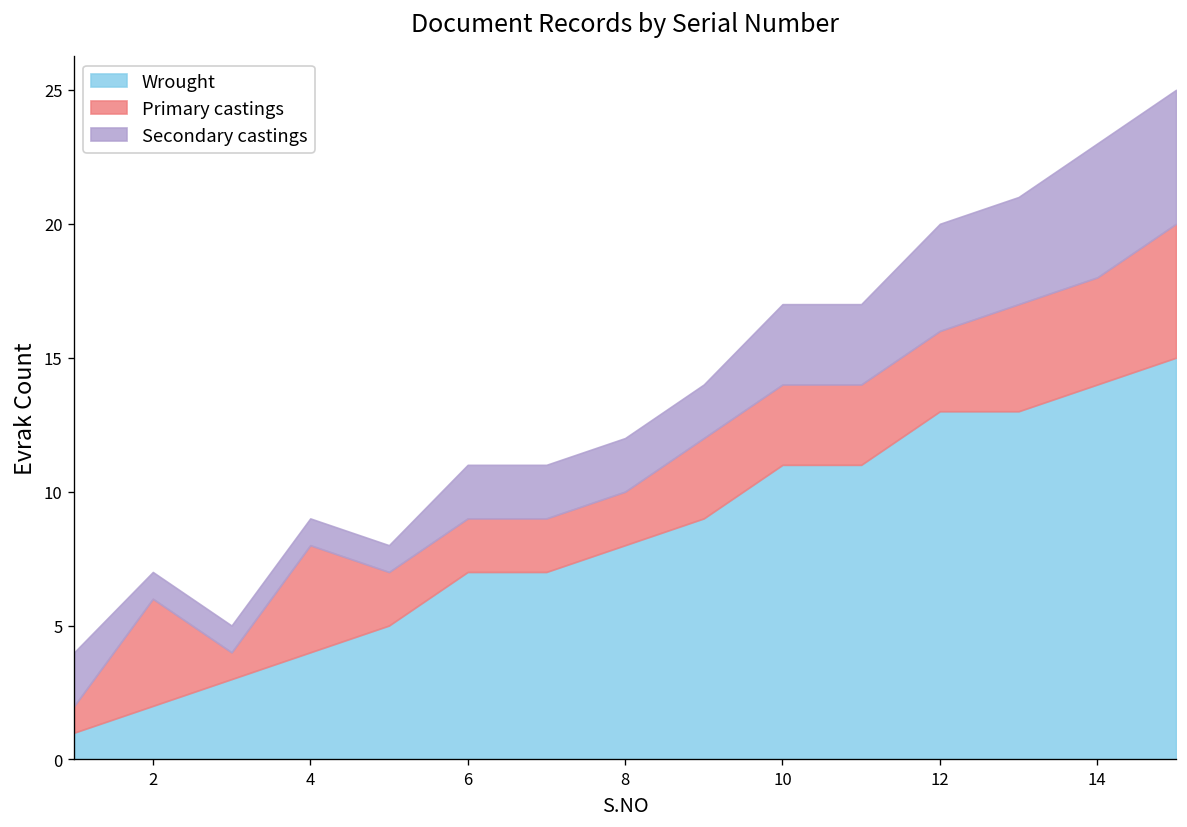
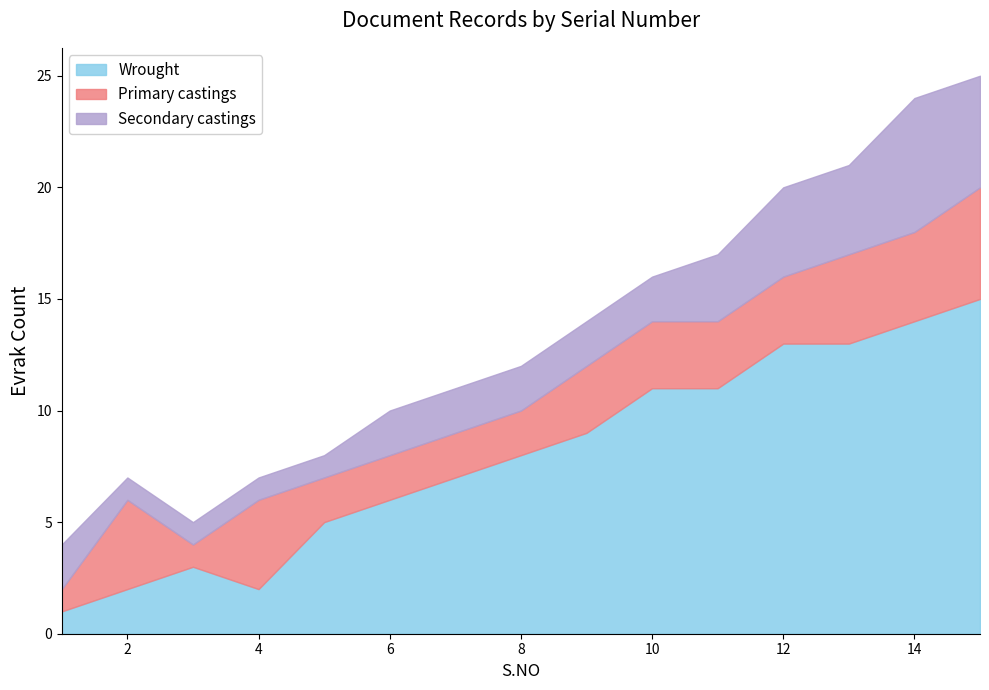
  {
    "Wrought": {
      "2": 2,
-     "4": 4,
-     "6": 7,
+     "4": 2,
+     "6": 6,
      "8": 8,
      "10": 11,
      "12": 13,
      "14": 14
    },
    "Primary castings": {
      "2": 4,
      "4": 4,
      "6": 2,
      "8": 2,
      "10": 3,
      "12": 3,
      "14": 4
    },
    "Secondary castings": {
      "2": 1,
      "4": 1,
      "6": 2,
      "8": 2,
-     "10": 3,
+     "10": 2,
      "12": 4,
-     "14": 5
+     "14": 6
    }
  }
